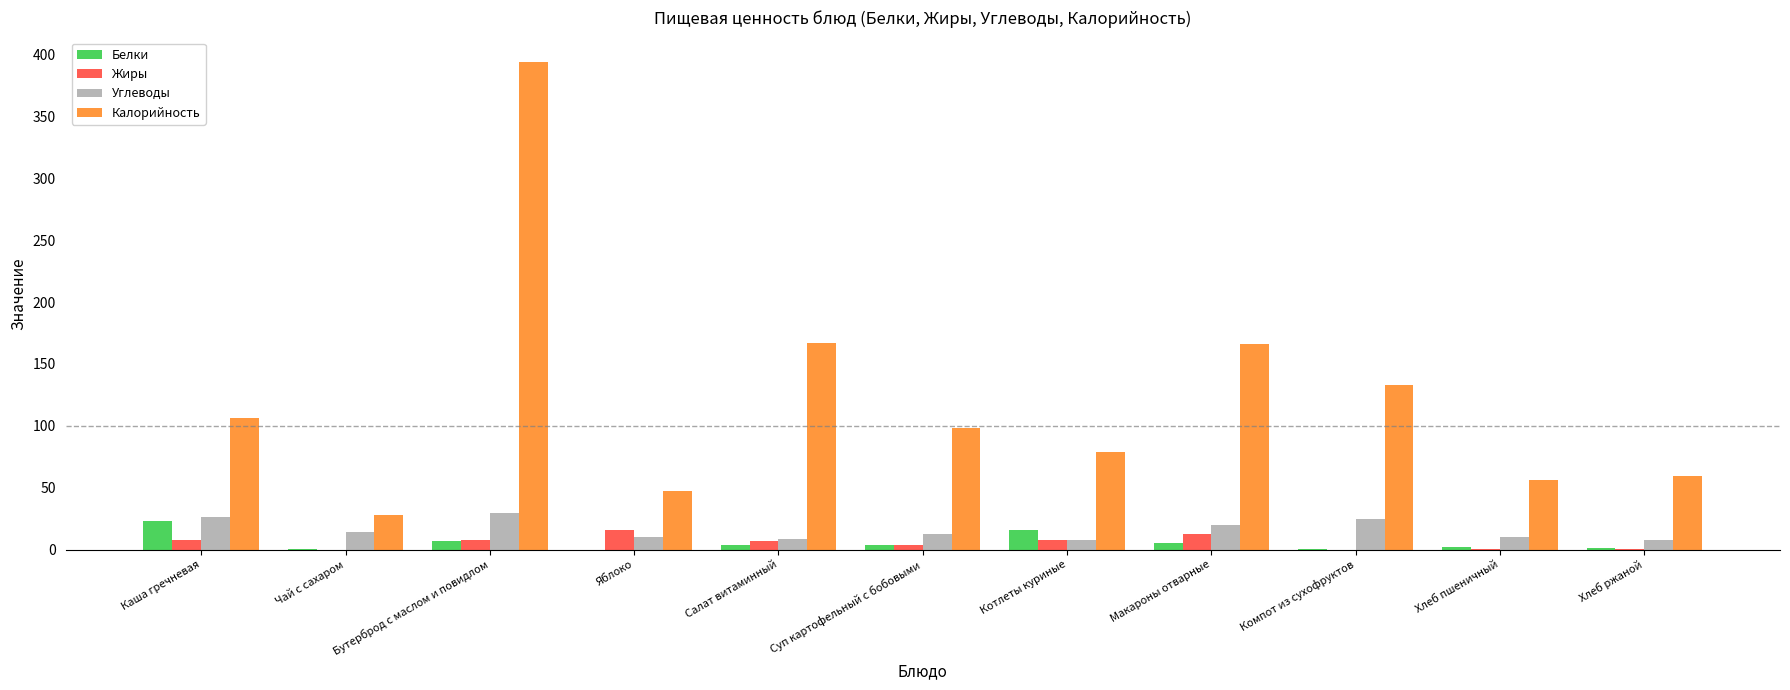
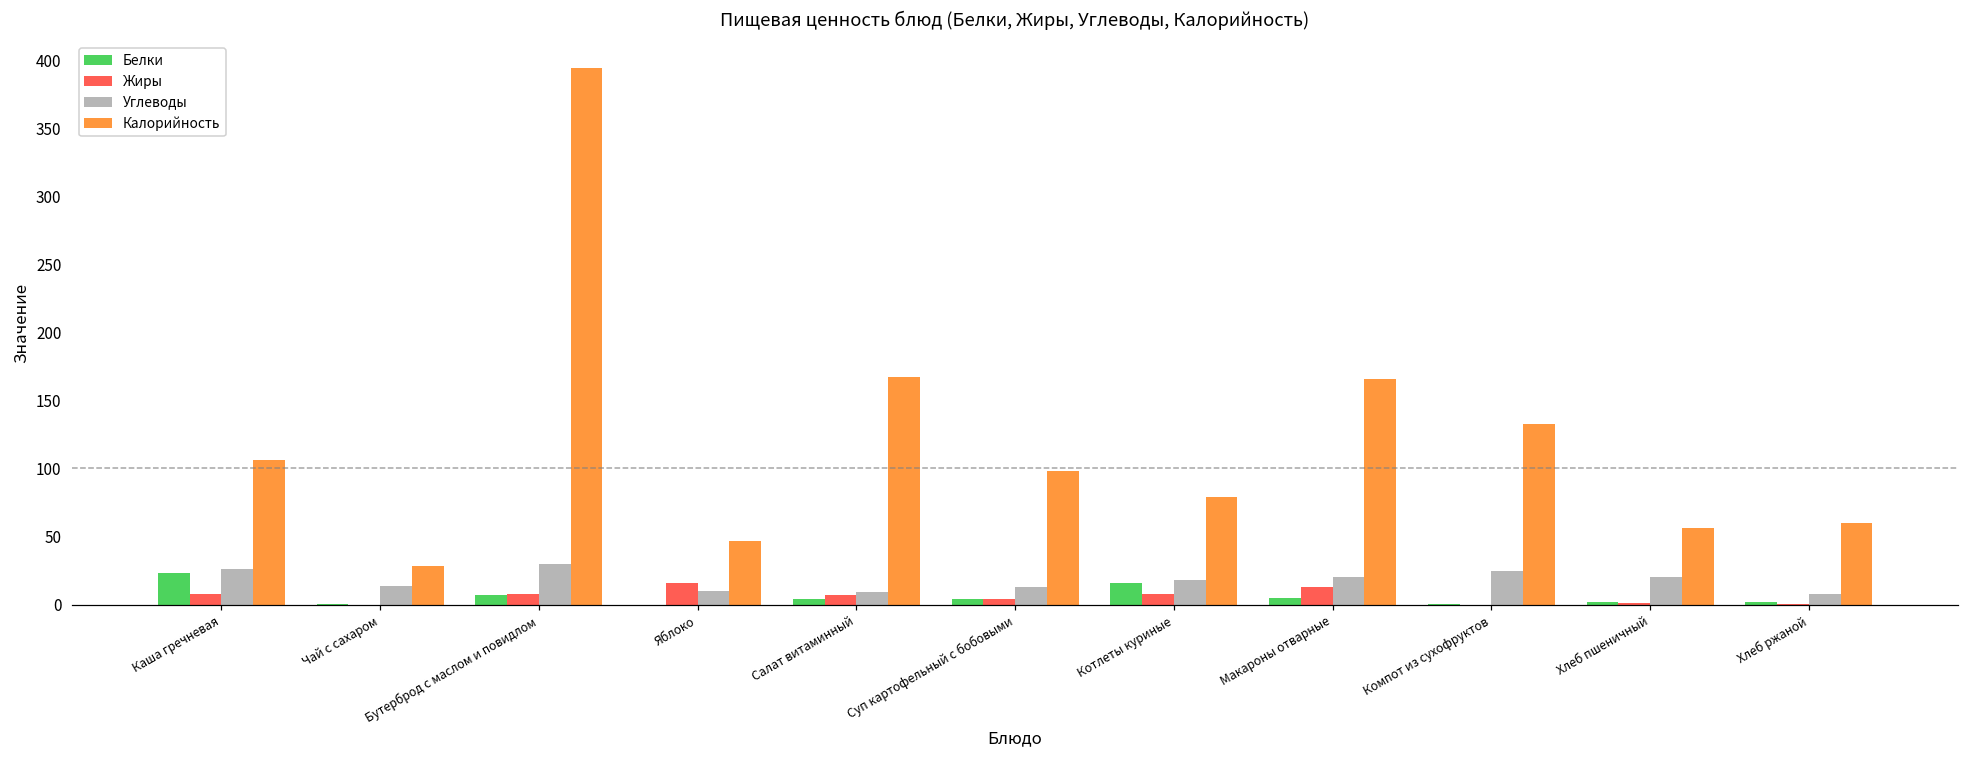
  {
    "Белки": {
      "Каша гречневая": 23,
      "Бутерброд с маслом и повидлом": 7,
      "Яблоко": 0,
      "Салат витаминный": 4,
      "Суп картофельный с бобовыми": 4,
      "Котлеты куриные": 16,
      "Макароны отварные": 5,
      "Хлеб пшеничный": 2
    },
    "Жиры": {
      "Каша гречневая": 8,
      "Чай с сахаром": 0,
      "Бутерброд с маслом и повидлом": 8,
      "Яблоко": 16,
      "Салат витаминный": 7,
      "Суп картофельный с бобовыми": 4,
      "Котлеты куриные": 8,
      "Макароны отварные": 13,
      "Компот из сухофруктов": 0
    },
    "Углеводы": {
      "Каша гречневая": 26,
      "Чай с сахаром": 14,
      "Бутерброд с маслом и повидлом": 30,
      "Яблоко": 10,
      "Салат витаминный": 9,
      "Суп картофельный с бобовыми": 13,
-     "Котлеты куриные": 8,
+     "Котлеты куриные": 18,
      "Макароны отварные": 20,
      "Компот из сухофруктов": 25,
-     "Хлеб пшеничный": 10,
+     "Хлеб пшеничный": 20,
      "Хлеб ржаной": 8
    },
    "Калорийность": {
      "Каша гречневая": 106,
      "Чай с сахаром": 28,
      "Бутерброд с маслом и повидлом": 394,
      "Яблоко": 47,
      "Салат витаминный": 167,
      "Суп картофельный с бобовыми": 98,
      "Котлеты куриные": 79,
      "Макароны отварные": 166,
      "Компот из сухофруктов": 133,
      "Хлеб пшеничный": 57,
      "Хлеб ржаной": 60
    }
  }
